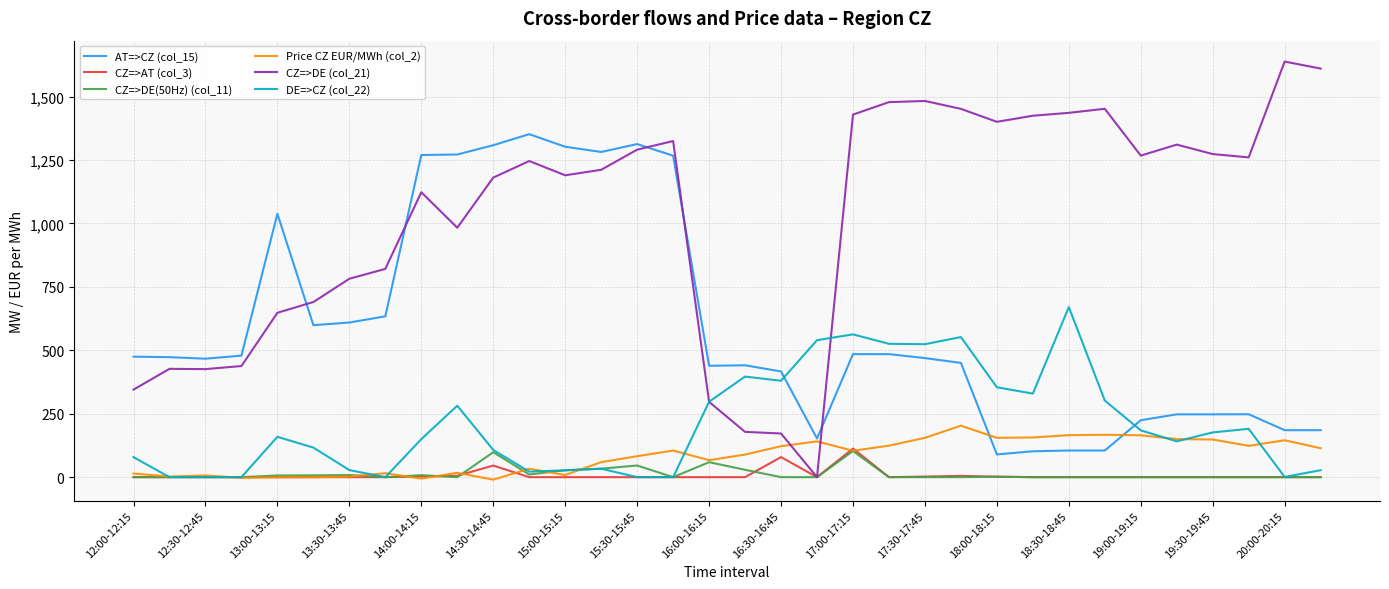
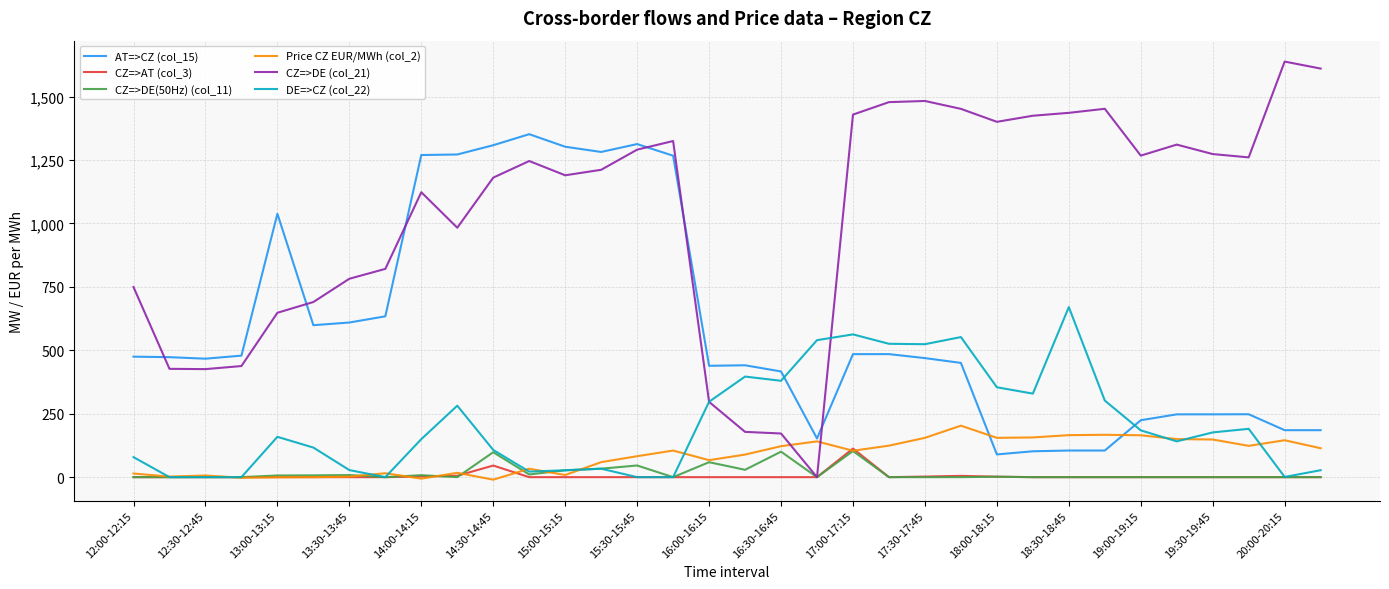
  {
    "AT=>CZ (col_15)": {
      "12:00-12:15": "480",
      "12:30-12:45": "470",
      "13:00-13:15": "1,040",
      "13:30-13:45": "610",
      "14:00-14:15": "1,270",
      "14:30-14:45": "1,310",
      "15:00-15:15": "1,300",
      "15:30-15:45": "1,310",
      "16:00-16:15": "440",
      "16:30-16:45": "420",
      "17:00-17:15": "480",
      "17:30-17:45": "470",
      "18:00-18:15": "90",
      "18:30-18:45": "110",
      "19:00-19:15": "220",
      "19:30-19:45": "250",
      "20:00-20:15": "190"
    },
    "CZ=>AT (col_3)": {
      "14:30-14:45": "50",
      "16:00-16:15": "0",
-     "16:30-16:45": "80"
+     "16:30-16:45": "0"
    },
    "CZ=>DE(50Hz) (col_11)": {
      "15:30-15:45": "50",
-     "16:30-16:45": "0"
+     "16:30-16:45": "100"
    },
    "Price CZ EUR/MWh (col_2)": {
      "12:00-12:15": "10",
      "14:30-14:45": "-10",
      "15:30-15:45": "80",
      "16:30-16:45": "120",
      "17:30-17:45": "150",
      "18:00-18:15": "150",
      "18:30-18:45": "170",
      "19:00-19:15": "170",
      "19:30-19:45": "150",
      "20:00-20:15": "150"
    },
    "CZ=>DE (col_21)": {
-     "12:00-12:15": "350",
+     "12:00-12:15": "750",
      "12:30-12:45": "430",
      "13:00-13:15": "650",
      "13:30-13:45": "780",
      "14:00-14:15": "1,120",
      "14:30-14:45": "1,180",
      "15:00-15:15": "1,190",
      "15:30-15:45": "1,290",
      "16:30-16:45": "170",
      "17:00-17:15": "1,430",
      "17:30-17:45": "1,480",
      "18:00-18:15": "1,400",
      "18:30-18:45": "1,440",
      "19:00-19:15": "1,270",
      "19:30-19:45": "1,270",
      "20:00-20:15": "1,640"
    },
    "DE=>CZ (col_22)": {
      "12:00-12:15": "80",
      "13:00-13:15": "160",
      "13:30-13:45": "30",
      "14:00-14:15": "150",
      "16:30-16:45": "380",
      "17:00-17:15": "560",
      "17:30-17:45": "520",
      "18:00-18:15": "350",
      "18:30-18:45": "670",
      "19:00-19:15": "180",
      "19:30-19:45": "180"
    }
  }
